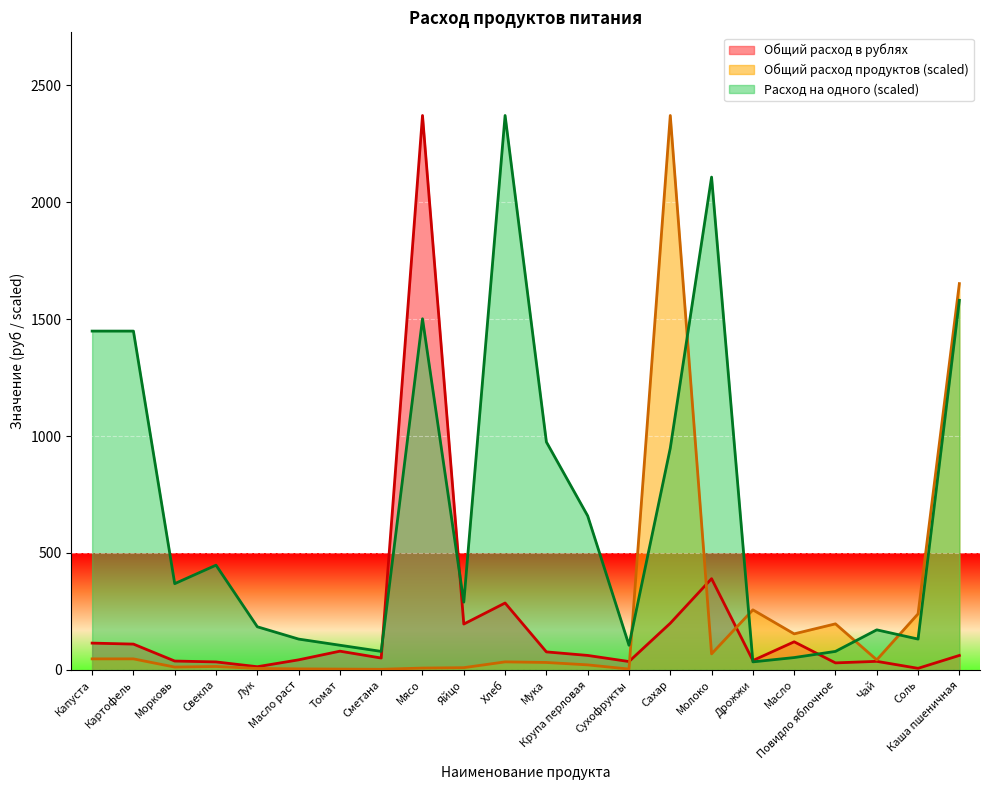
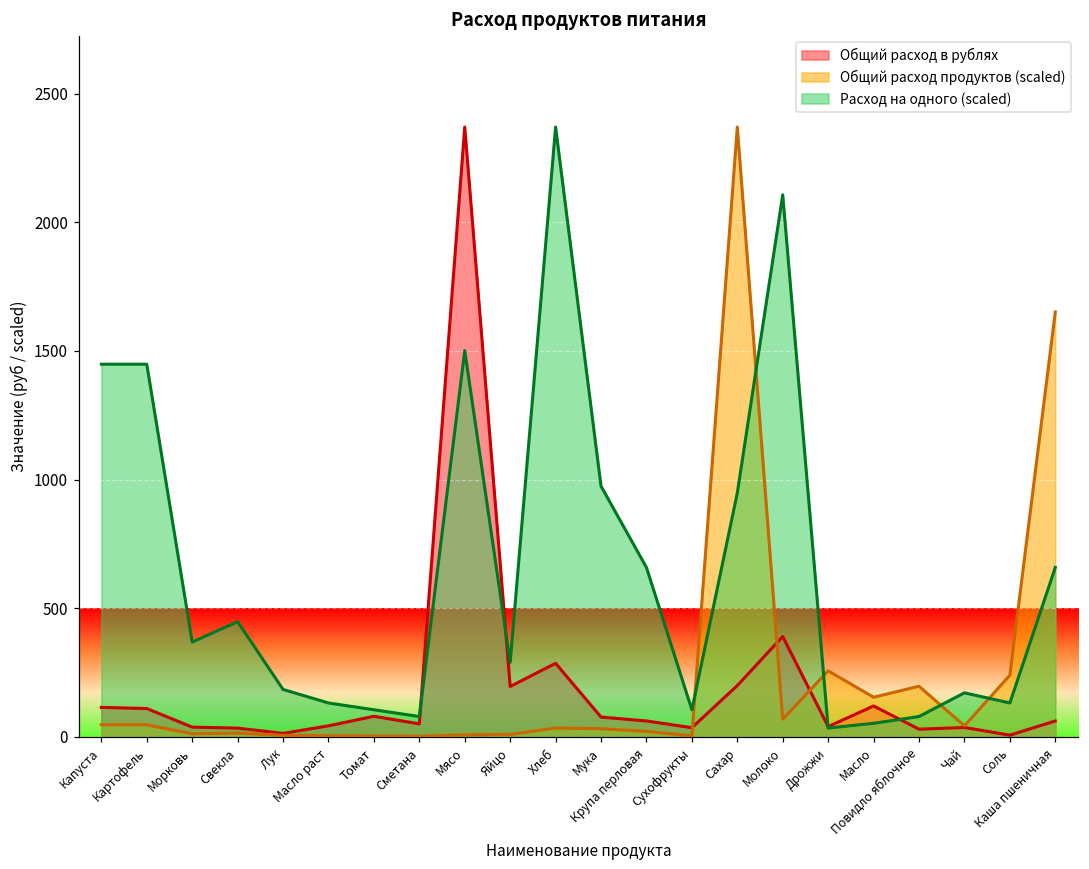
  {
    "Общий расход в рублях": {
      "Капуста": 110,
      "Картофель": 110,
      "Морковь": 40,
      "Свекла": 30,
      "Масло раст": 40,
      "Томат": 80,
      "Сметана": 50,
      "Мясо": 2370,
      "Яйцо": 200,
      "Хлеб": 290,
      "Мука": 80,
      "Крупа перловая": 60,
      "Сухофрукты": 40,
      "Сахар": 200,
      "Молоко": 390,
      "Масло": 120,
      "Повидло яблочное": 30,
      "Соль": 10,
      "Каша пшеничная": 60
    },
    "Общий расход продуктов (scaled)": {
      "Капуста": 50,
      "Картофель": 50,
      "Морковь": 10,
      "Свекла": 10,
      "Масло раст": 0,
      "Томат": 0,
      "Сметана": 0,
      "Мясо": 10,
      "Яйцо": 10,
      "Хлеб": 30,
      "Мука": 30,
      "Крупа перловая": 20,
      "Сухофрукты": 0,
      "Сахар": 2370,
      "Молоко": 70,
      "Дрожжи": 260,
      "Масло": 150,
      "Повидло яблочное": 200,
      "Соль": 240,
      "Каша пшеничная": 1650
    },
    "Расход на одного (scaled)": {
      "Капуста": 1450,
      "Картофель": 1450,
      "Морковь": 370,
      "Свекла": 450,
      "Лук": 180,
      "Масло раст": 130,
      "Томат": 110,
      "Сметана": 80,
      "Мясо": 1500,
      "Яйцо": 290,
      "Хлеб": 2370,
      "Мука": 970,
      "Крупа перловая": 660,
      "Сухофрукты": 110,
      "Сахар": 950,
      "Молоко": 2110,
      "Масло": 50,
      "Повидло яблочное": 80,
      "Чай": 170,
      "Соль": 130,
-     "Каша пшеничная": 1580
+     "Каша пшеничная": 660
    }
  }
